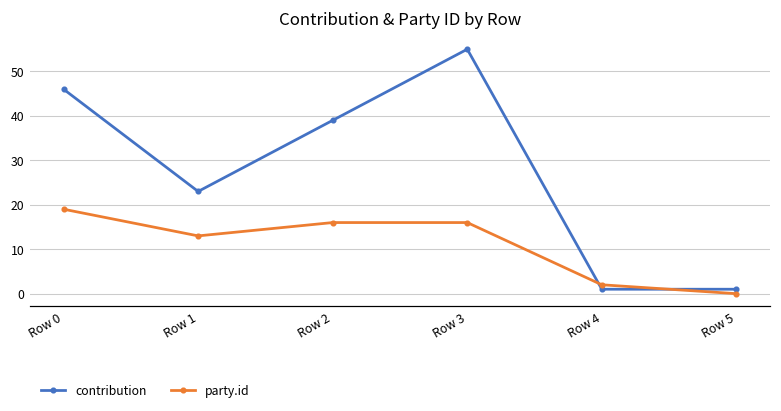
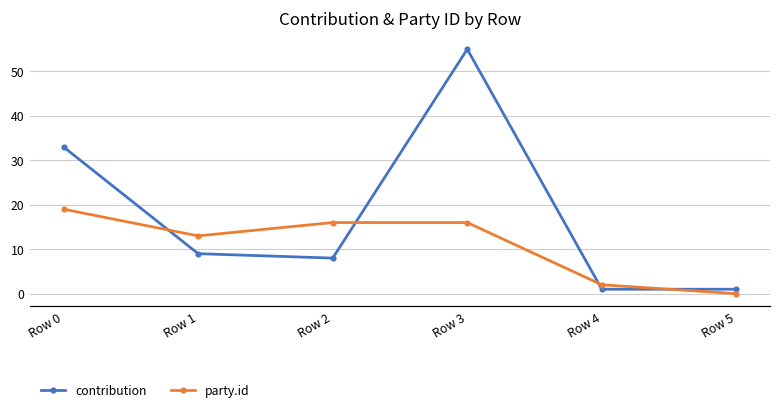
  {
    "contribution": {
-     "Row 0": 46,
-     "Row 1": 23,
-     "Row 2": 39,
+     "Row 0": 33,
+     "Row 1": 9,
+     "Row 2": 8,
      "Row 3": 55,
      "Row 4": 1,
      "Row 5": 1
    },
    "party.id": {
      "Row 0": 19,
      "Row 1": 13,
      "Row 2": 16,
      "Row 3": 16,
      "Row 4": 2,
      "Row 5": 0
    }
  }
